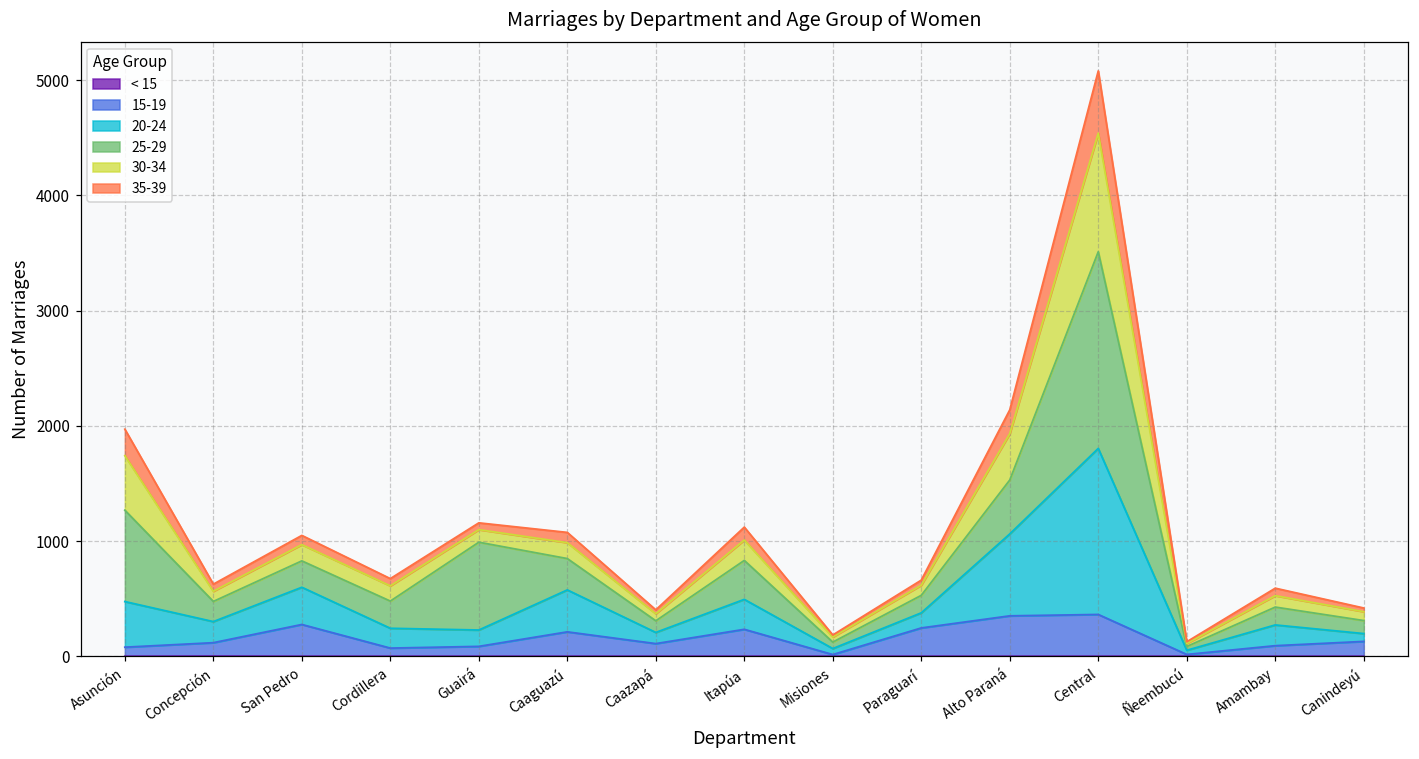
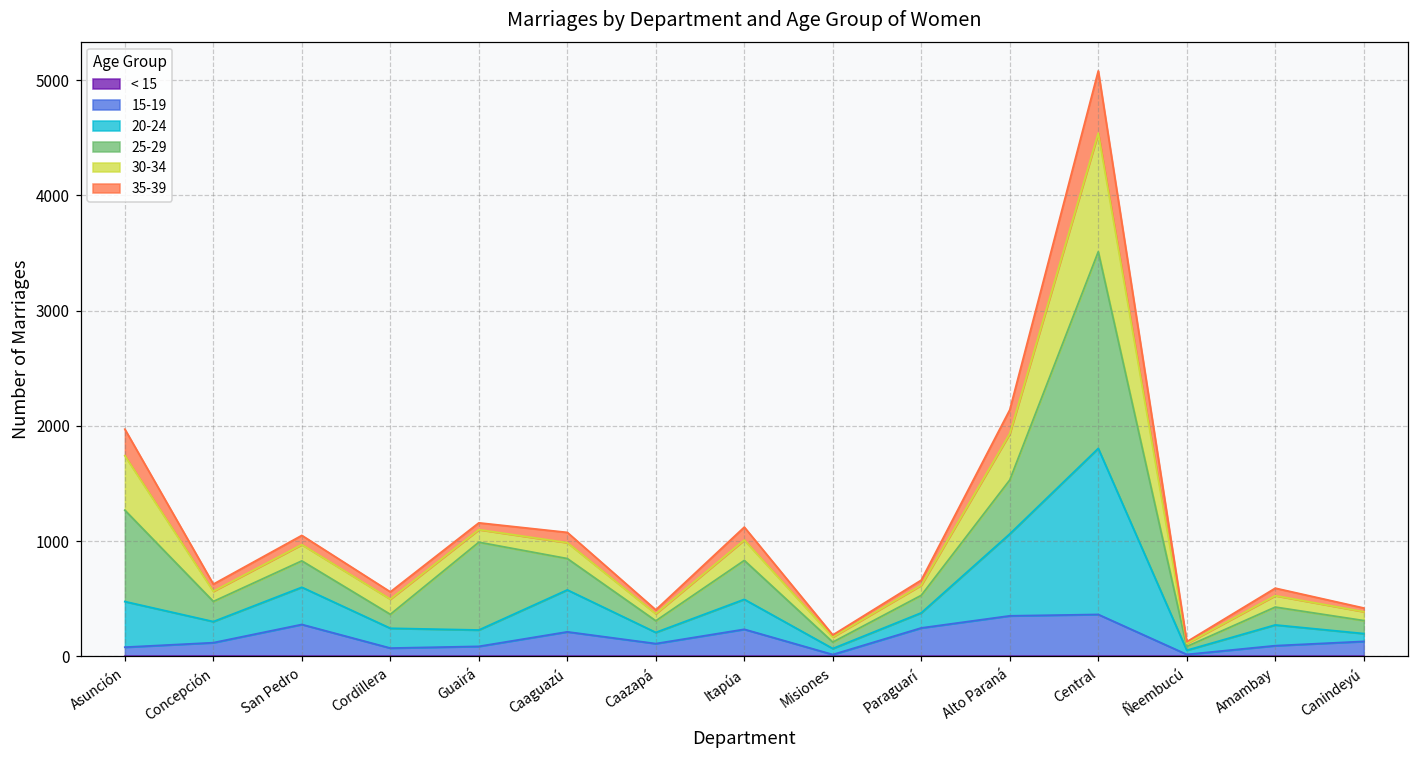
  {
    "< 15": {
      "Asunción": 0,
      "Concepción": 0,
      "San Pedro": 0,
      "Cordillera": 0,
      "Guairá": 0,
      "Caaguazú": 0,
      "Caazapá": 0,
      "Itapúa": 0,
      "Paraguarí": 0,
      "Alto Paraná": 0,
      "Central": 0,
      "Amambay": 0,
      "Canindeyú": 0
    },
    "15-19": {
      "Asunción": 80,
      "Concepción": 120,
      "San Pedro": 280,
      "Cordillera": 70,
      "Guairá": 90,
      "Caaguazú": 210,
      "Caazapá": 110,
      "Itapúa": 230,
      "Paraguarí": 250,
      "Alto Paraná": 350,
      "Central": 360,
      "Amambay": 90,
      "Canindeyú": 130
    },
    "20-24": {
      "Asunción": 400,
      "Concepción": 180,
      "San Pedro": 320,
      "Cordillera": 170,
      "Guairá": 140,
      "Caaguazú": 360,
      "Caazapá": 100,
      "Itapúa": 260,
      "Misiones": 50,
      "Paraguarí": 130,
      "Alto Paraná": 710,
      "Central": 1440,
      "Ñeembucú": 40,
      "Amambay": 180,
      "Canindeyú": 70
    },
    "25-29": {
      "Asunción": 790,
      "Concepción": 180,
      "San Pedro": 230,
-     "Cordillera": 240,
+     "Cordillera": 120,
      "Guairá": 760,
      "Caaguazú": 270,
      "Caazapá": 100,
      "Itapúa": 340,
      "Misiones": 60,
      "Paraguarí": 150,
      "Alto Paraná": 470,
      "Central": 1710,
      "Ñeembucú": 30,
      "Amambay": 160,
      "Canindeyú": 110
    },
    "30-34": {
      "Asunción": 470,
      "Concepción": 90,
      "San Pedro": 140,
      "Cordillera": 130,
      "Guairá": 110,
      "Caaguazú": 140,
      "Caazapá": 60,
      "Itapúa": 180,
      "Paraguarí": 90,
      "Alto Paraná": 400,
      "Central": 1030,
      "Amambay": 100,
      "Canindeyú": 80
    },
    "35-39": {
      "Asunción": 230,
      "Concepción": 60,
      "San Pedro": 80,
      "Cordillera": 60,
      "Guairá": 60,
      "Caaguazú": 90,
      "Caazapá": 30,
      "Itapúa": 110,
      "Paraguarí": 40,
      "Alto Paraná": 210,
      "Central": 540,
      "Amambay": 70,
      "Canindeyú": 30
    }
  }
